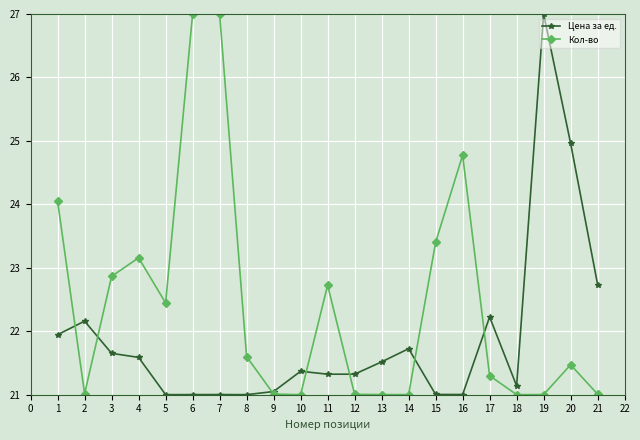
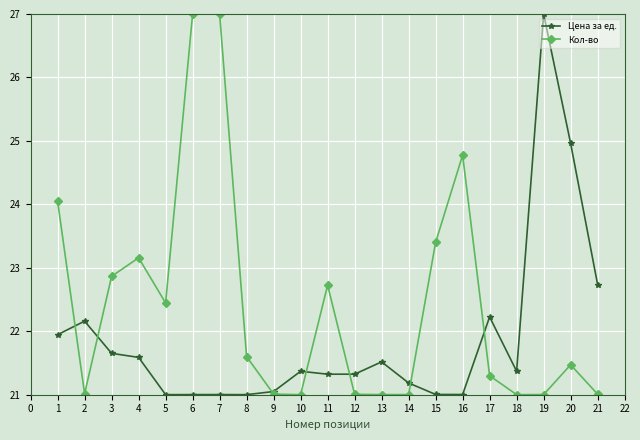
  {
    "Цена за ед.": {
      "1": 21.9,
      "2": 22.2,
      "3": 21.7,
      "4": 21.6,
      "5": 21.0,
      "6": 21.0,
      "7": 21.0,
      "8": 21.0,
      "9": 21.0,
      "10": 21.4,
      "11": 21.3,
      "12": 21.3,
      "13": 21.5,
-     "14": 21.7,
+     "14": 21.2,
      "15": 21.0,
      "16": 21.0,
      "17": 22.2,
-     "18": 21.1,
+     "18": 21.4,
      "19": 27.0,
      "20": 25.0,
      "21": 22.7
    },
    "Кол-во": {
      "1": 24.0,
      "2": 21.0,
      "3": 22.9,
      "4": 23.2,
      "5": 22.4,
      "6": 27.0,
      "7": 27.0,
      "8": 21.6,
      "9": 21.0,
      "10": 21.0,
      "11": 22.7,
      "12": 21.0,
      "13": 21.0,
      "14": 21.0,
      "15": 23.4,
      "16": 24.8,
      "17": 21.3,
      "18": 21.0,
      "19": 21.0,
      "20": 21.5,
      "21": 21.0
    }
  }
